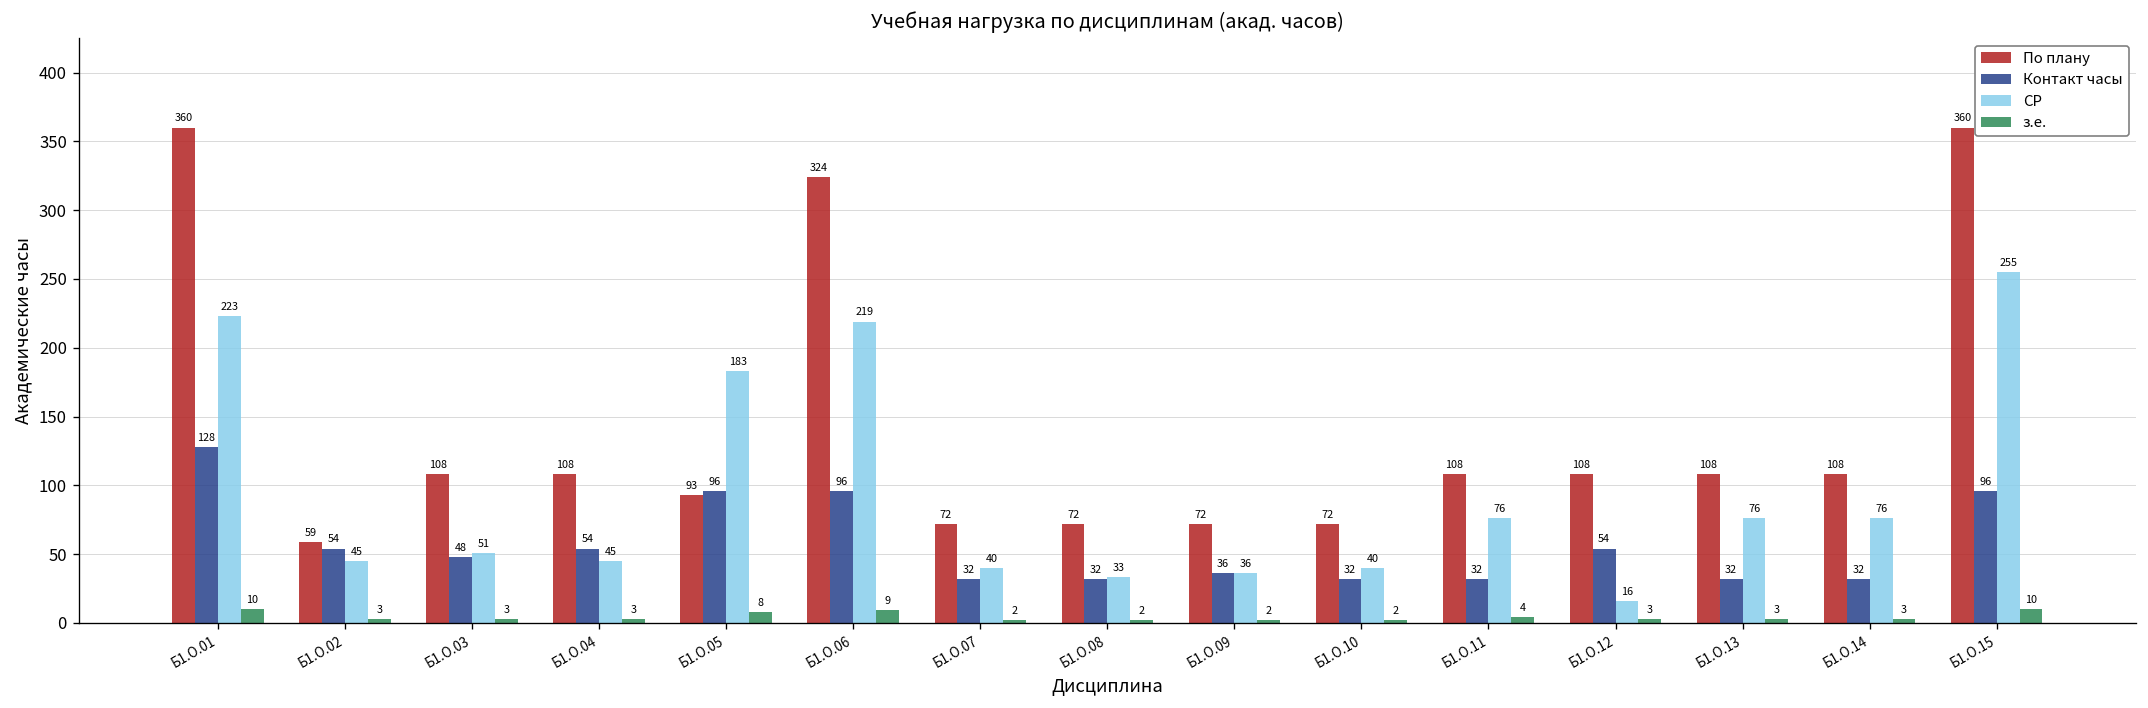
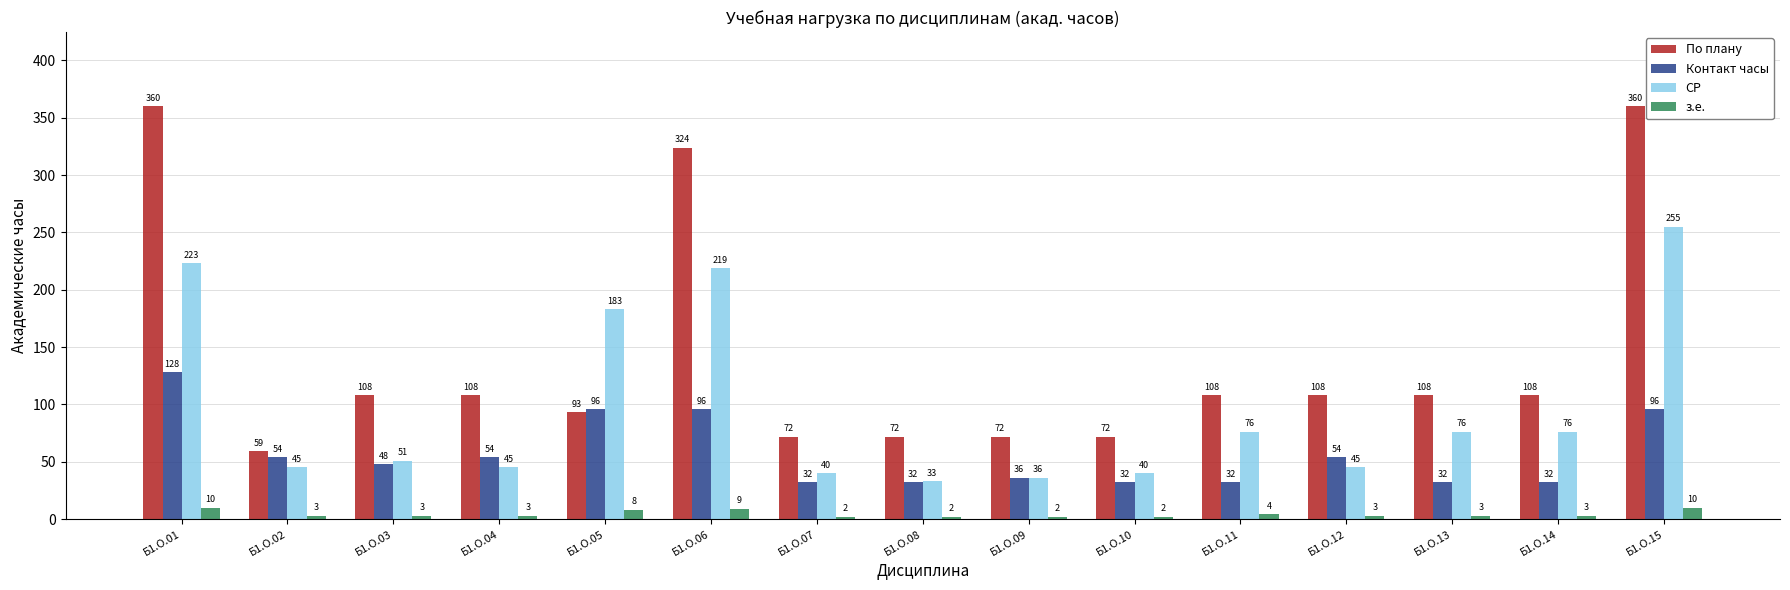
  {
    "По плану": {
      "Б1.О.01": 360,
      "Б1.О.02": 59,
      "Б1.О.03": 108,
      "Б1.О.04": 108,
      "Б1.О.05": 93,
      "Б1.О.06": 324,
      "Б1.О.07": 72,
      "Б1.О.08": 72,
      "Б1.О.09": 72,
      "Б1.О.10": 72,
      "Б1.О.11": 108,
      "Б1.О.12": 108,
      "Б1.О.13": 108,
      "Б1.О.14": 108,
      "Б1.О.15": 360
    },
    "Контакт часы": {
      "Б1.О.01": 128,
      "Б1.О.02": 54,
      "Б1.О.03": 48,
      "Б1.О.04": 54,
      "Б1.О.05": 96,
      "Б1.О.06": 96,
      "Б1.О.07": 32,
      "Б1.О.08": 32,
      "Б1.О.09": 36,
      "Б1.О.10": 32,
      "Б1.О.11": 32,
      "Б1.О.12": 54,
      "Б1.О.13": 32,
      "Б1.О.14": 32,
      "Б1.О.15": 96
    },
    "СР": {
      "Б1.О.01": 223,
      "Б1.О.02": 45,
      "Б1.О.03": 51,
      "Б1.О.04": 45,
      "Б1.О.05": 183,
      "Б1.О.06": 219,
      "Б1.О.07": 40,
      "Б1.О.08": 33,
      "Б1.О.09": 36,
      "Б1.О.10": 40,
      "Б1.О.11": 76,
-     "Б1.О.12": 16,
+     "Б1.О.12": 45,
      "Б1.О.13": 76,
      "Б1.О.14": 76,
      "Б1.О.15": 255
    },
    "з.е.": {
      "Б1.О.01": 10,
      "Б1.О.02": 3,
      "Б1.О.03": 3,
      "Б1.О.04": 3,
      "Б1.О.05": 8,
      "Б1.О.06": 9,
      "Б1.О.07": 2,
      "Б1.О.08": 2,
      "Б1.О.09": 2,
      "Б1.О.10": 2,
      "Б1.О.11": 4,
      "Б1.О.12": 3,
      "Б1.О.13": 3,
      "Б1.О.14": 3,
      "Б1.О.15": 10
    }
  }
